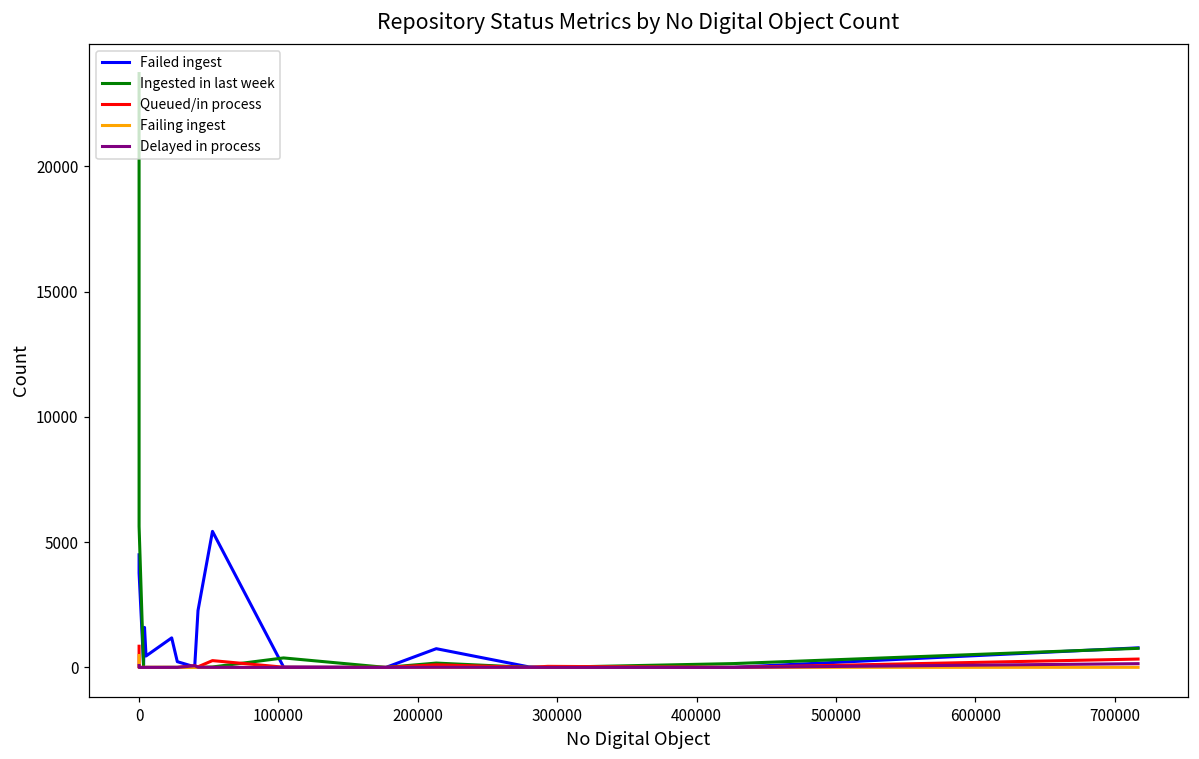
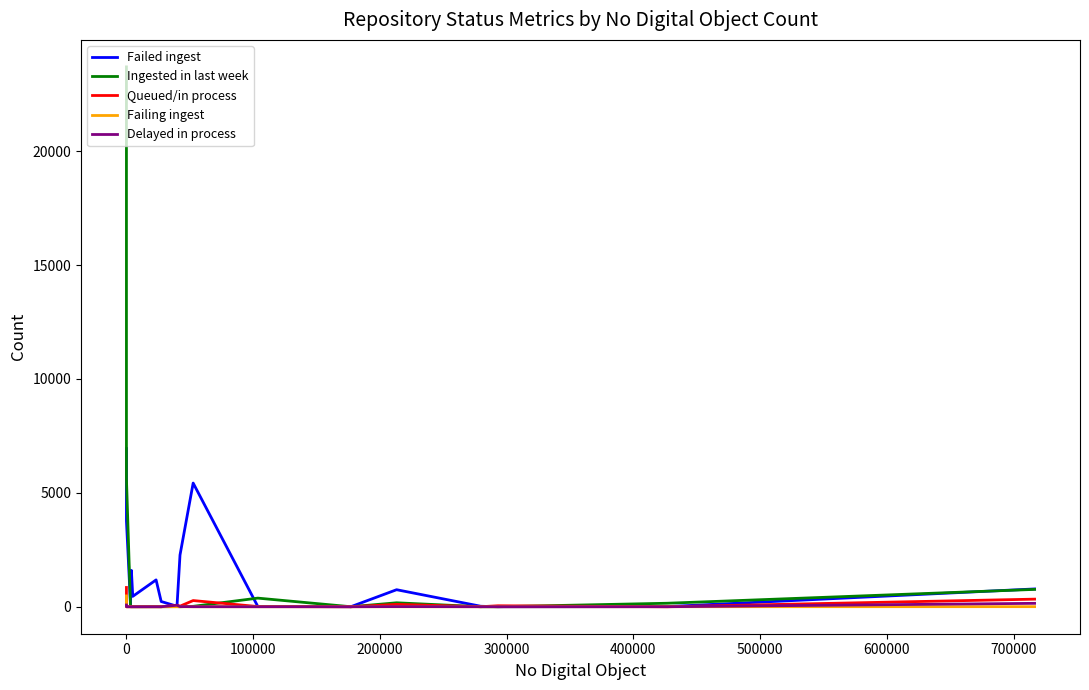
  {
    "Failed ingest": {
-     "0": 4500
+     "0": 6900
    },
    "Queued/in process": {
      "0": 800
    },
    "Failing ingest": {
      "0": 500
    }
  }
